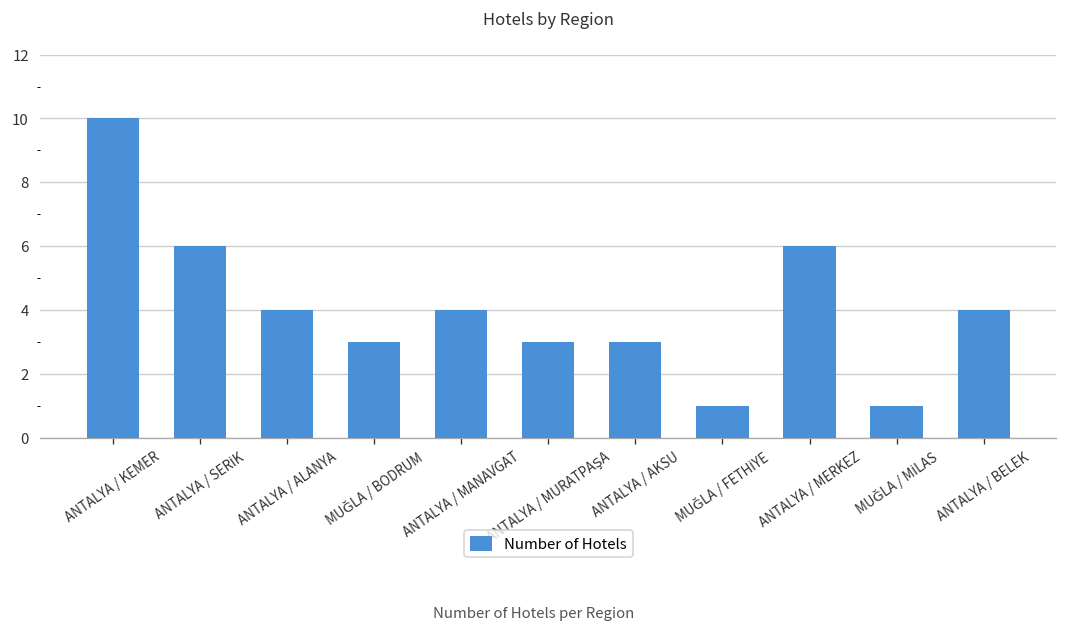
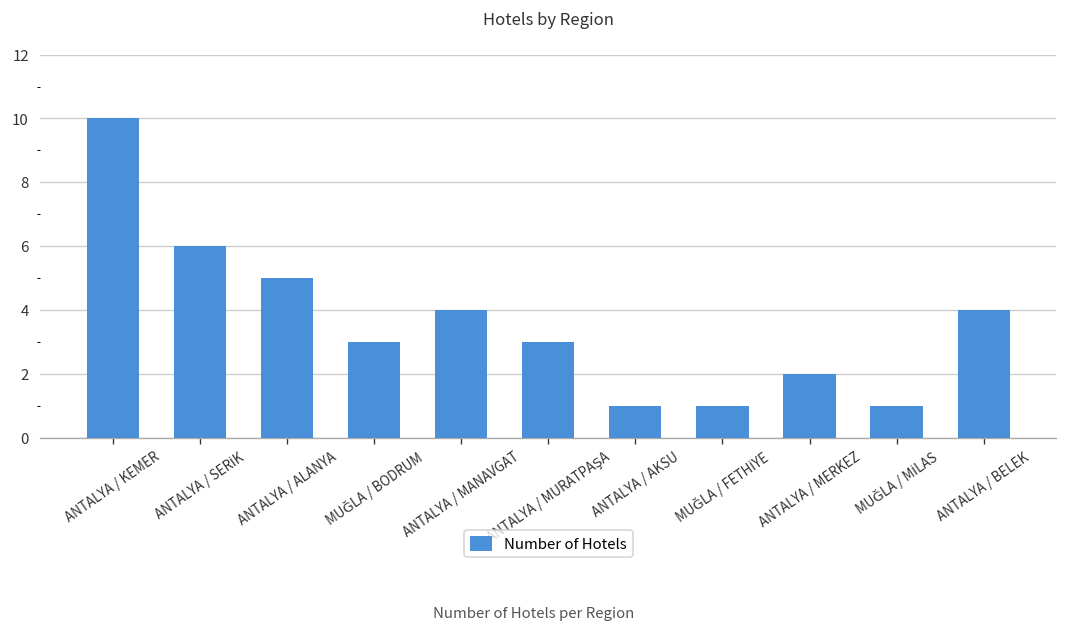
  {
    "ANTALYA / KEMER": 10,
    "ANTALYA / SERİK": 6,
-   "ANTALYA / ALANYA": 4,
+   "ANTALYA / ALANYA": 5,
    "MUĞLA / BODRUM": 3,
    "ANTALYA / MANAVGAT": 4,
    "ANTALYA / MURATPAŞA": 3,
-   "ANTALYA / AKSU": 3,
+   "ANTALYA / AKSU": 1,
    "MUĞLA / FETHİYE": 1,
-   "ANTALYA / MERKEZ": 6,
+   "ANTALYA / MERKEZ": 2,
    "MUĞLA / MİLAS": 1,
    "ANTALYA / BELEK": 4
  }
